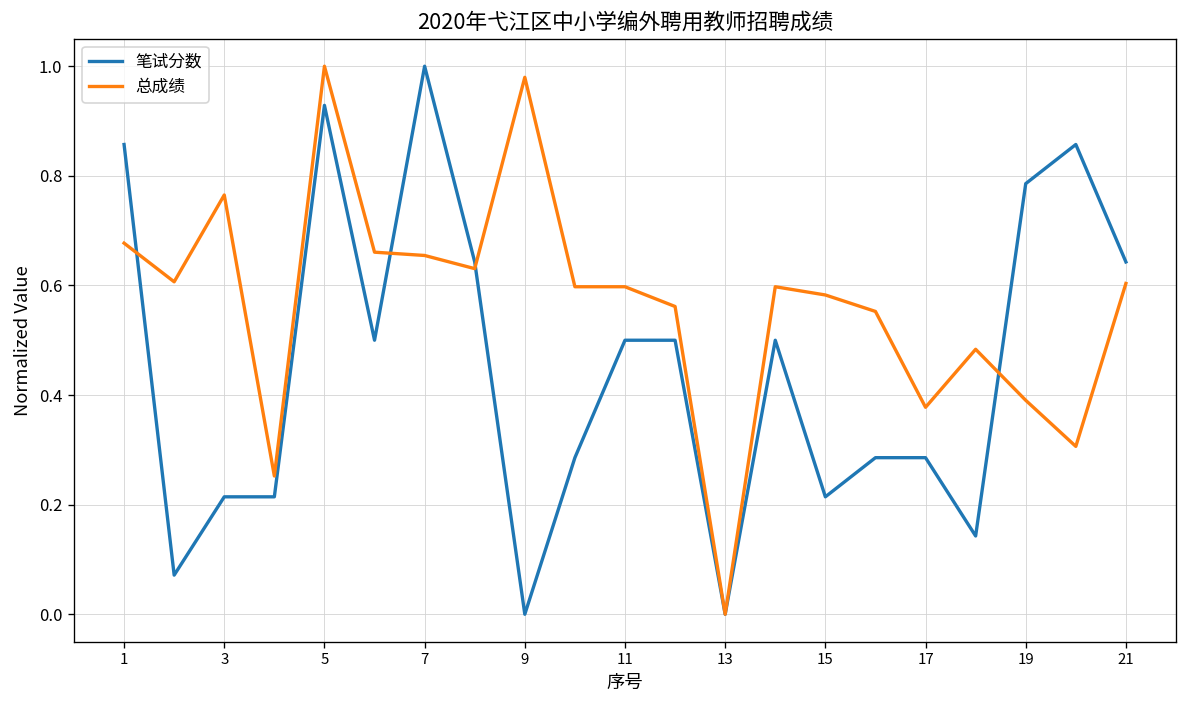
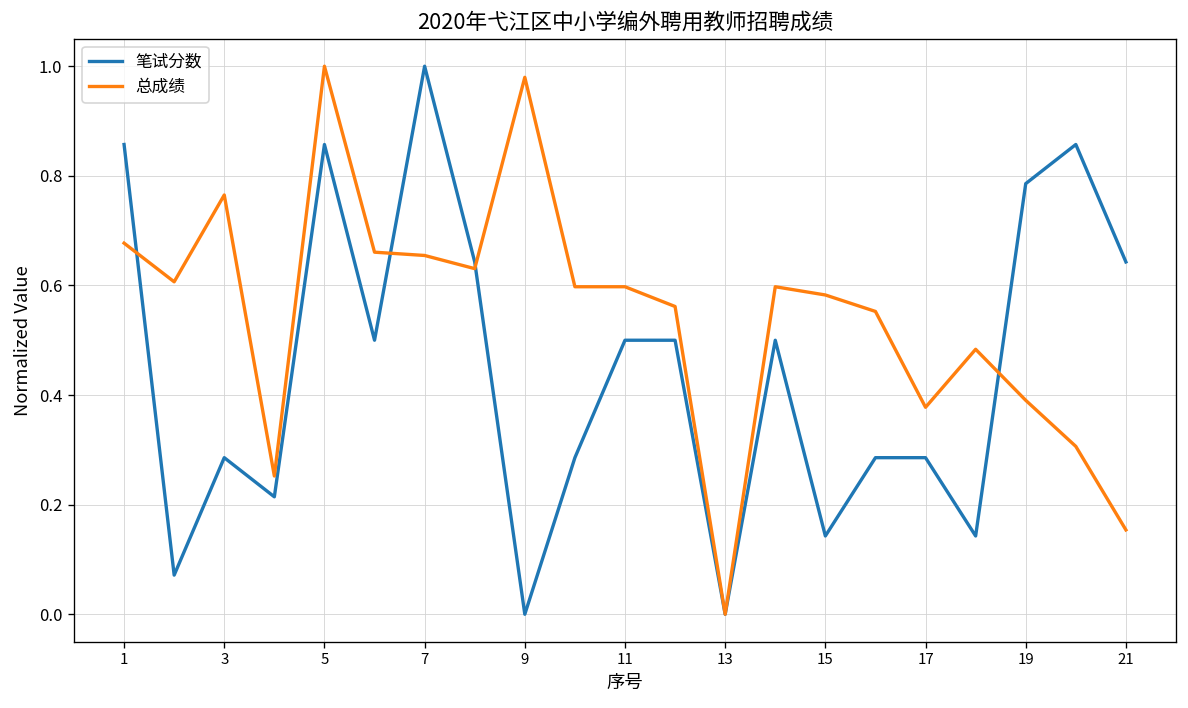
  {
    "笔试分数": {
      "1": 0.86,
-     "3": 0.21,
-     "5": 0.93,
+     "3": 0.29,
+     "5": 0.86,
      "7": 1.00,
      "9": 0.00,
      "11": 0.50,
-     "15": 0.21,
+     "15": 0.14,
      "17": 0.29,
      "19": 0.79,
      "21": 0.64
    },
    "总成绩": {
      "1": 0.68,
      "3": 0.77,
      "5": 1.00,
      "7": 0.65,
      "9": 0.98,
      "11": 0.60,
      "15": 0.58,
      "17": 0.38,
      "19": 0.39,
-     "21": 0.60
+     "21": 0.15
    }
  }
